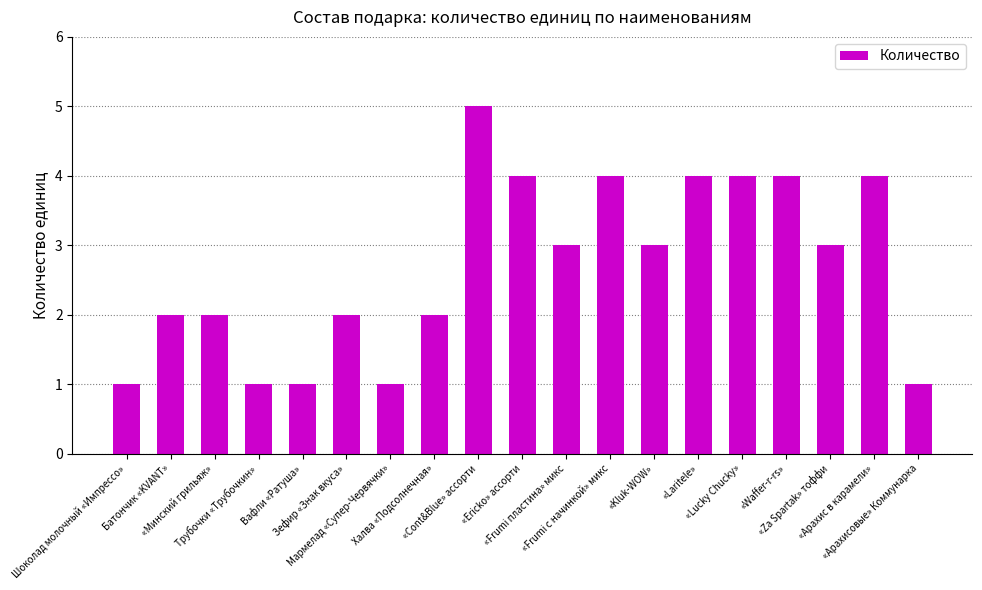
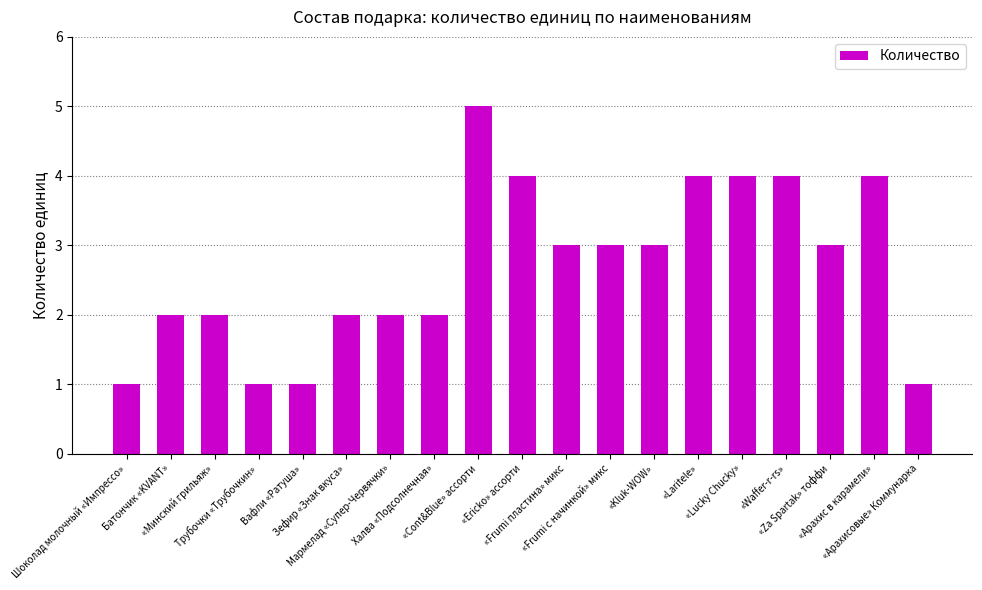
  {
    "Шоколад молочный «Импрессо»": 1,
    "Батончик «KVANT»": 2,
    "«Минский грильяж»": 2,
    "Трубочки «Трубочкин»": 1,
    "Вафли «Ратуша»": 1,
    "Зефир «Знак вкуса»": 2,
-   "Мармелад «Супер-Червячки»": 1,
+   "Мармелад «Супер-Червячки»": 2,
    "Халва «Подсолнечная»": 2,
    "«Cont&Blue» ассорти": 5,
    "«Ericko» ассорти": 4,
    "«Frumi пластина» микс": 3,
-   "«Frumi с начинкой» микс": 4,
+   "«Frumi с начинкой» микс": 3,
    "«Kluk-WOW»": 3,
    "«Laritele»": 4,
    "«Lucky Chucky»": 4,
    "«Waffer-r-rs»": 4,
    "«Za Spartak» тоффи": 3,
    "«Арахис в карамели»": 4,
    "«Арахисовые» Коммунарка": 1
  }
